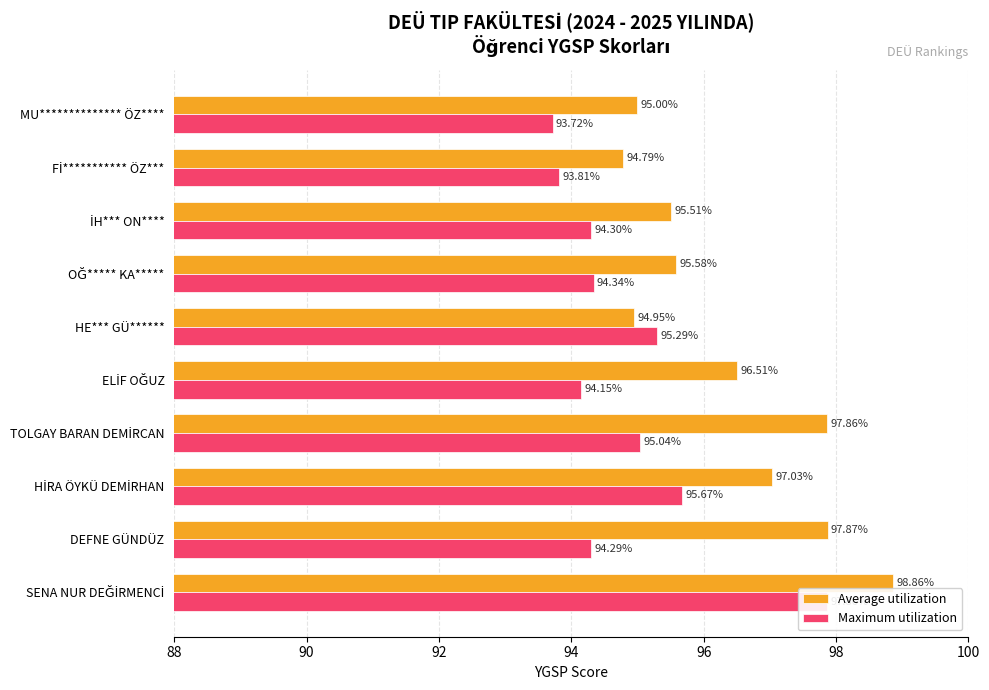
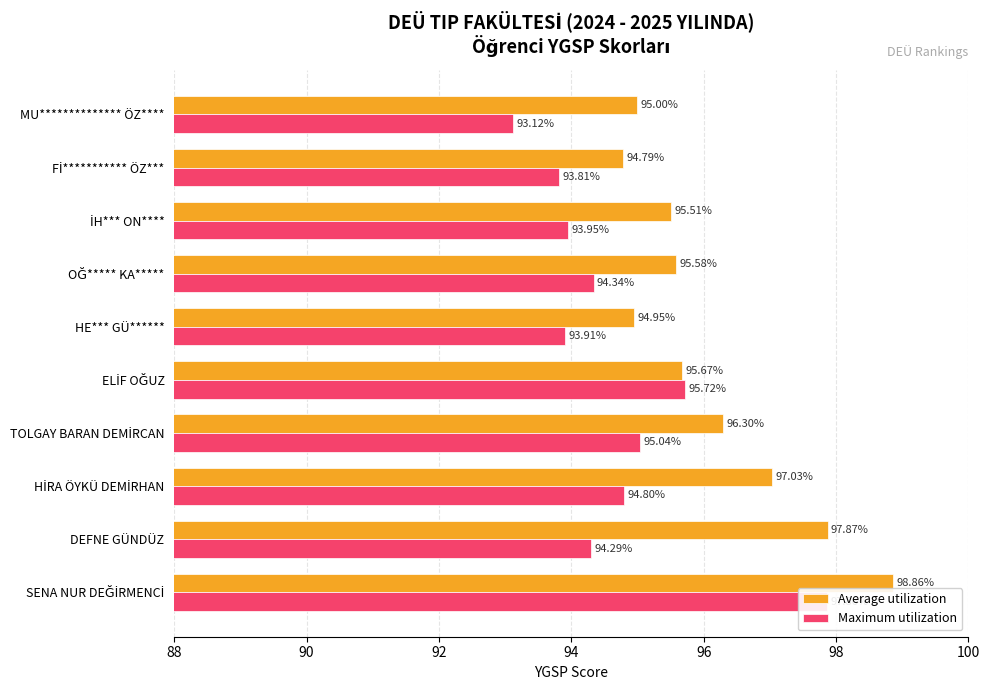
  {
    "Average utilization": {
      "MU************** ÖZ****": "95.00%",
      "Fİ*********** ÖZ***": "94.79%",
      "İH*** ON****": "95.51%",
      "OĞ***** KA*****": "95.58%",
      "HE*** GÜ******": "94.95%",
-     "ELİF OĞUZ": "96.51%",
-     "TOLGAY BARAN DEMİRCAN": "97.86%",
+     "ELİF OĞUZ": "95.67%",
+     "TOLGAY BARAN DEMİRCAN": "96.30%",
      "HİRA ÖYKÜ DEMİRHAN": "97.03%",
      "DEFNE GÜNDÜZ": "97.87%",
      "SENA NUR DEĞİRMENCİ": "98.86%"
    },
    "Maximum utilization": {
-     "MU************** ÖZ****": "93.72%",
+     "MU************** ÖZ****": "93.12%",
      "Fİ*********** ÖZ***": "93.81%",
-     "İH*** ON****": "94.30%",
+     "İH*** ON****": "93.95%",
      "OĞ***** KA*****": "94.34%",
-     "HE*** GÜ******": "95.29%",
-     "ELİF OĞUZ": "94.15%",
+     "HE*** GÜ******": "93.91%",
+     "ELİF OĞUZ": "95.72%",
      "TOLGAY BARAN DEMİRCAN": "95.04%",
-     "HİRA ÖYKÜ DEMİRHAN": "95.67%",
+     "HİRA ÖYKÜ DEMİRHAN": "94.80%",
      "DEFNE GÜNDÜZ": "94.29%"
    }
  }
